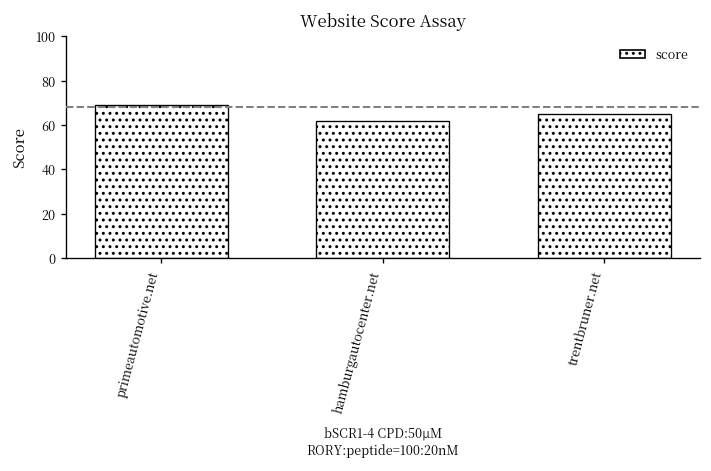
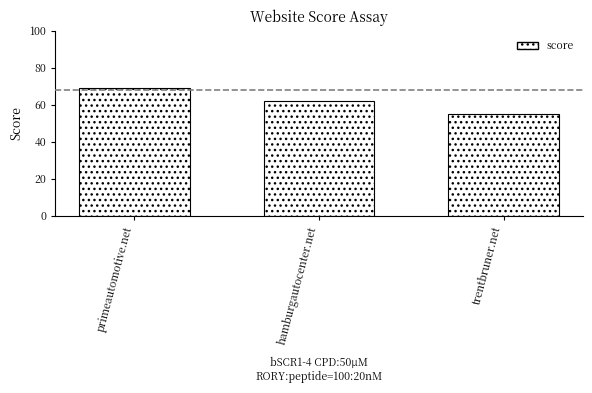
  {
    "primeautomotive.net": 69,
    "hamburgautocenter.net": 62,
-   "trentbruner.net": 65
+   "trentbruner.net": 55
  }
